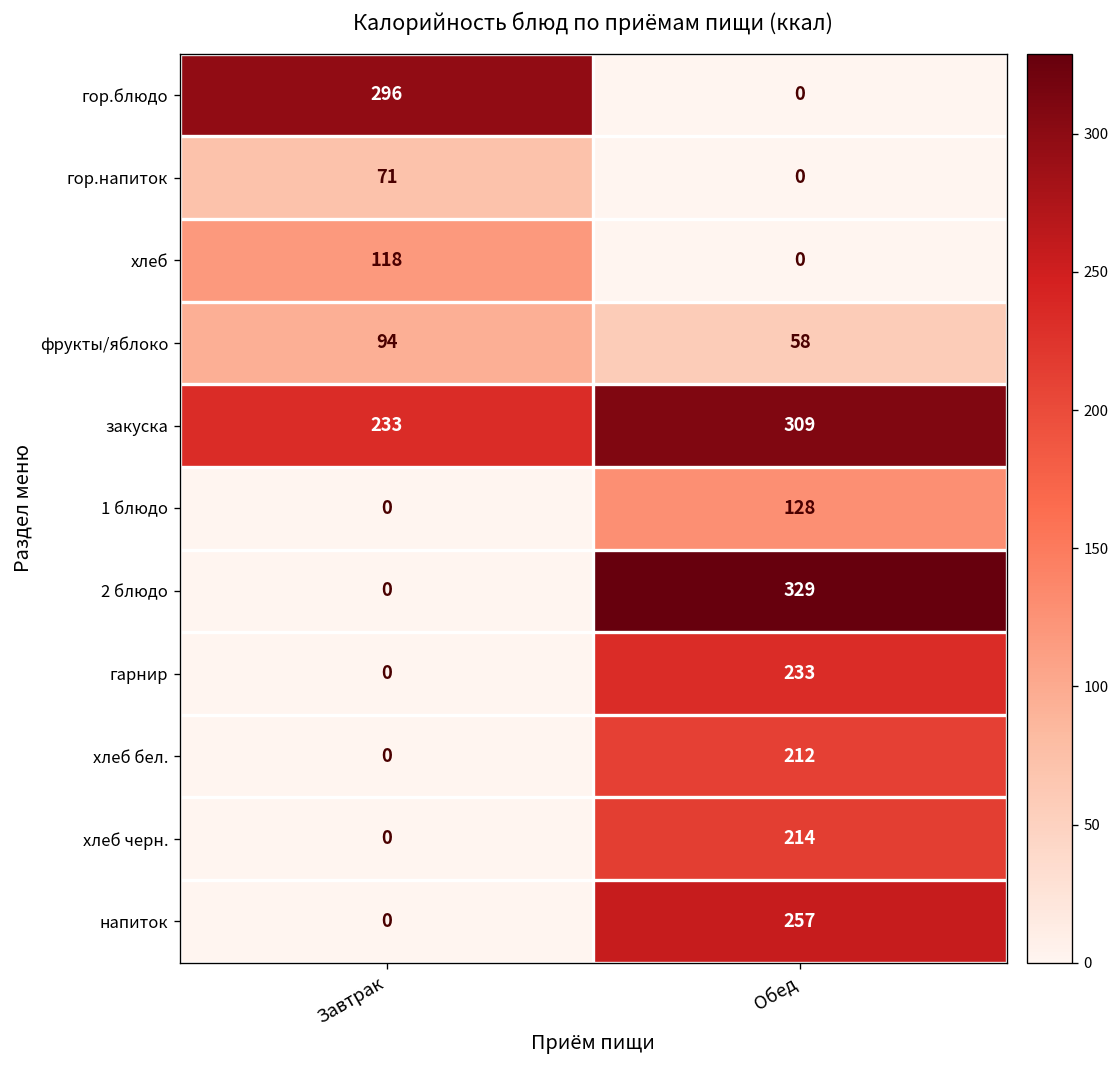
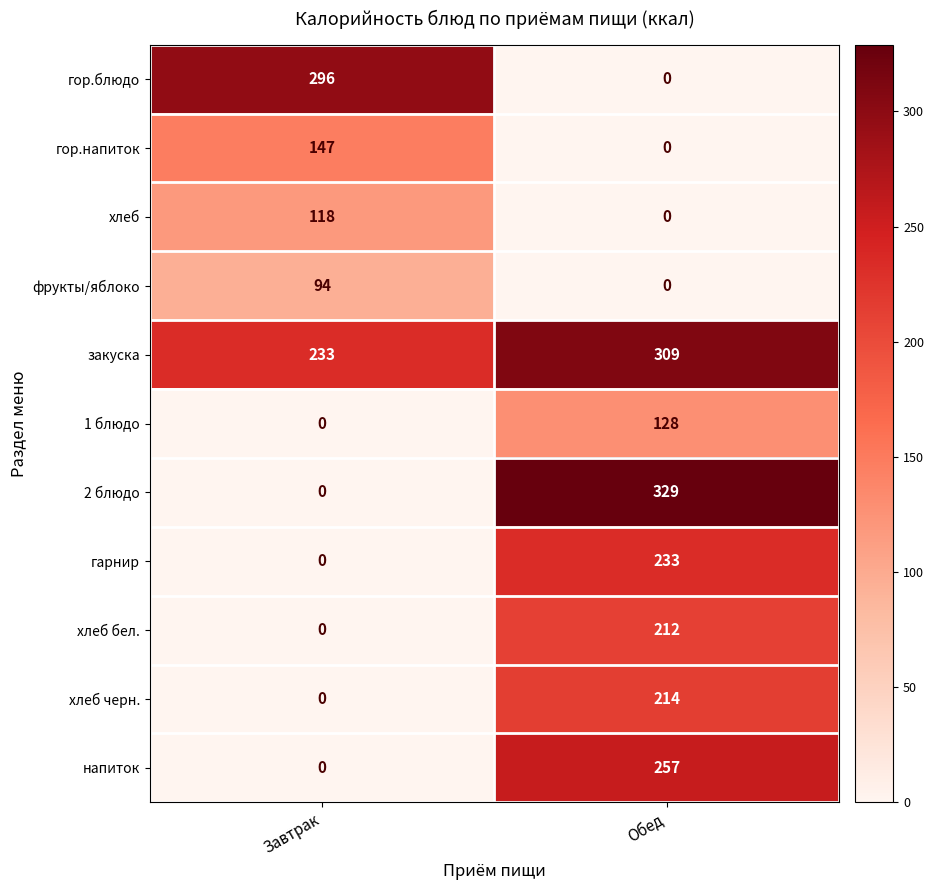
  {
    "гор.блюдо": {
      "Завтрак": 296,
      "Обед": 0
    },
    "гор.напиток": {
-     "Завтрак": 71,
+     "Завтрак": 147,
      "Обед": 0
    },
    "хлеб": {
      "Завтрак": 118,
      "Обед": 0
    },
    "фрукты/яблоко": {
      "Завтрак": 94,
-     "Обед": 58
+     "Обед": 0
    },
    "закуска": {
      "Завтрак": 233,
      "Обед": 309
    },
    "1 блюдо": {
      "Завтрак": 0,
      "Обед": 128
    },
    "2 блюдо": {
      "Завтрак": 0,
      "Обед": 329
    },
    "гарнир": {
      "Завтрак": 0,
      "Обед": 233
    },
    "хлеб бел.": {
      "Завтрак": 0,
      "Обед": 212
    },
    "хлеб черн.": {
      "Завтрак": 0,
      "Обед": 214
    },
    "напиток": {
      "Завтрак": 0,
      "Обед": 257
    }
  }
